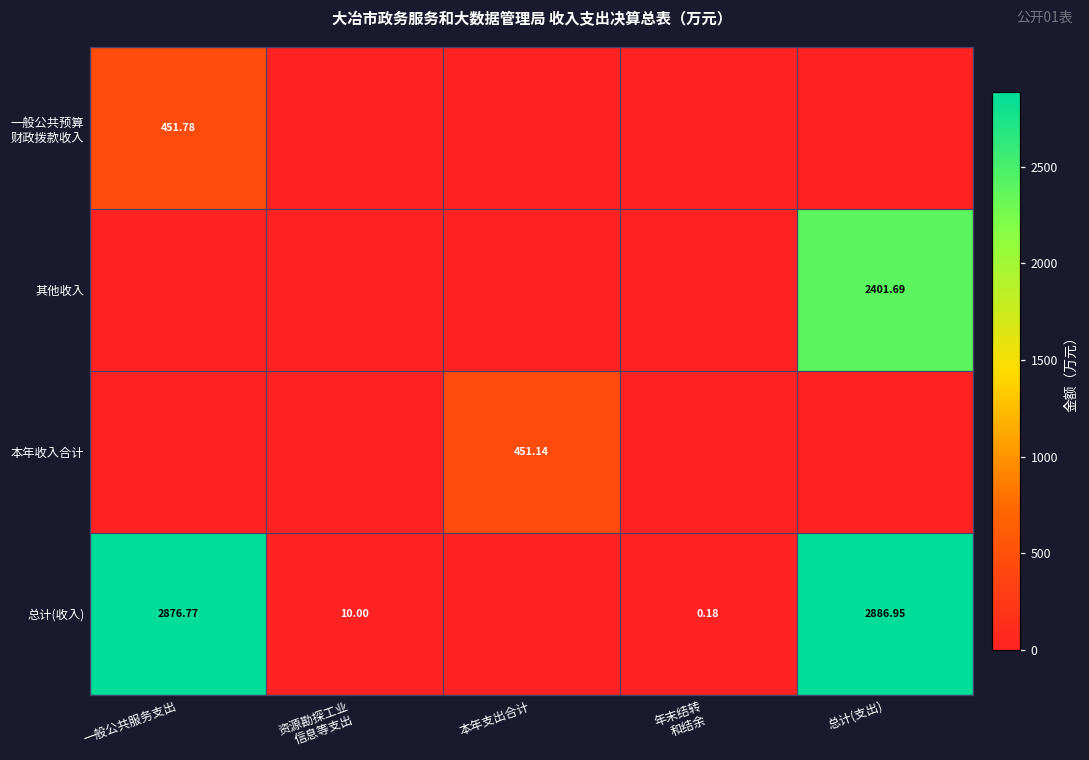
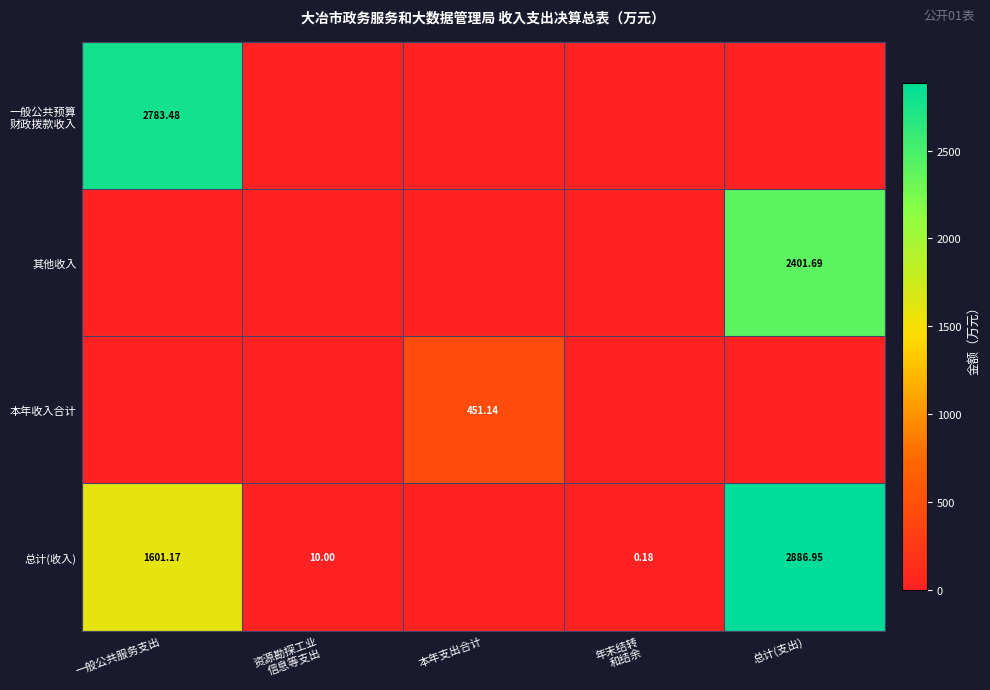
  {
    "一般公共预算 财政拨款收入": {
-     "一般公共服务支出": 451.78
+     "一般公共服务支出": 2783.48
    },
    "其他收入": {
      "总计(支出)": 2401.69
    },
    "本年收入合计": {
      "本年支出合计": 451.14
    },
    "总计(收入)": {
-     "一般公共服务支出": 2876.77,
+     "一般公共服务支出": 1601.17,
      "资源勘探工业 信息等支出": 10.00,
      "年末结转 和结余": 0.18,
      "总计(支出)": 2886.95
    }
  }
